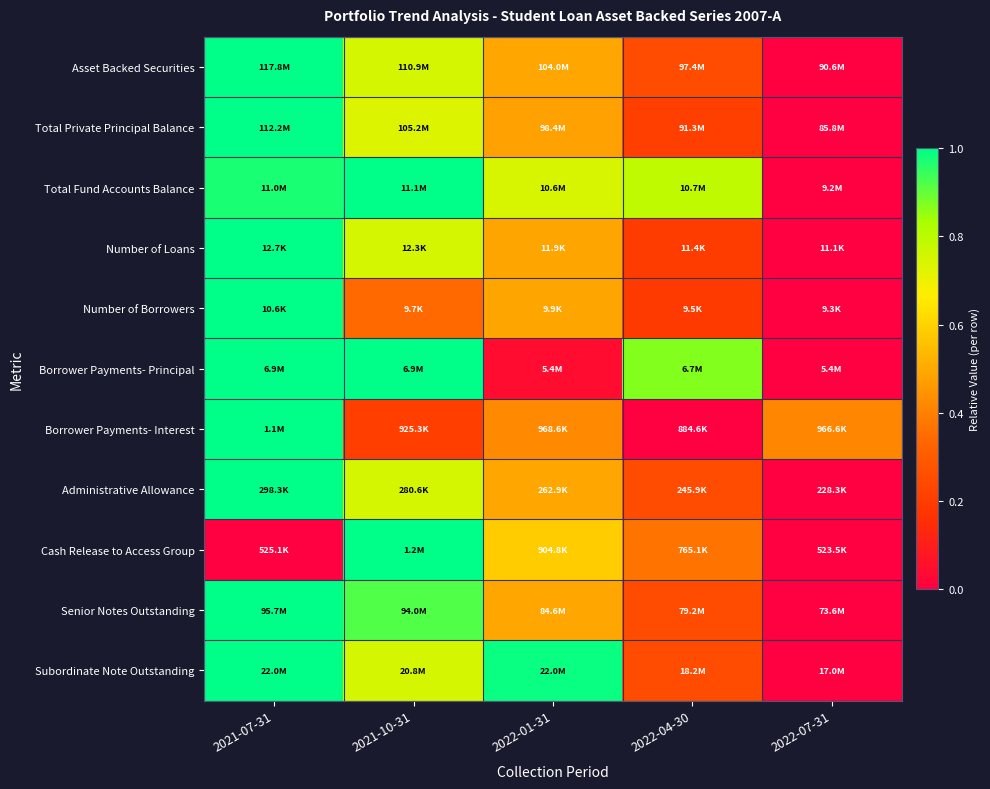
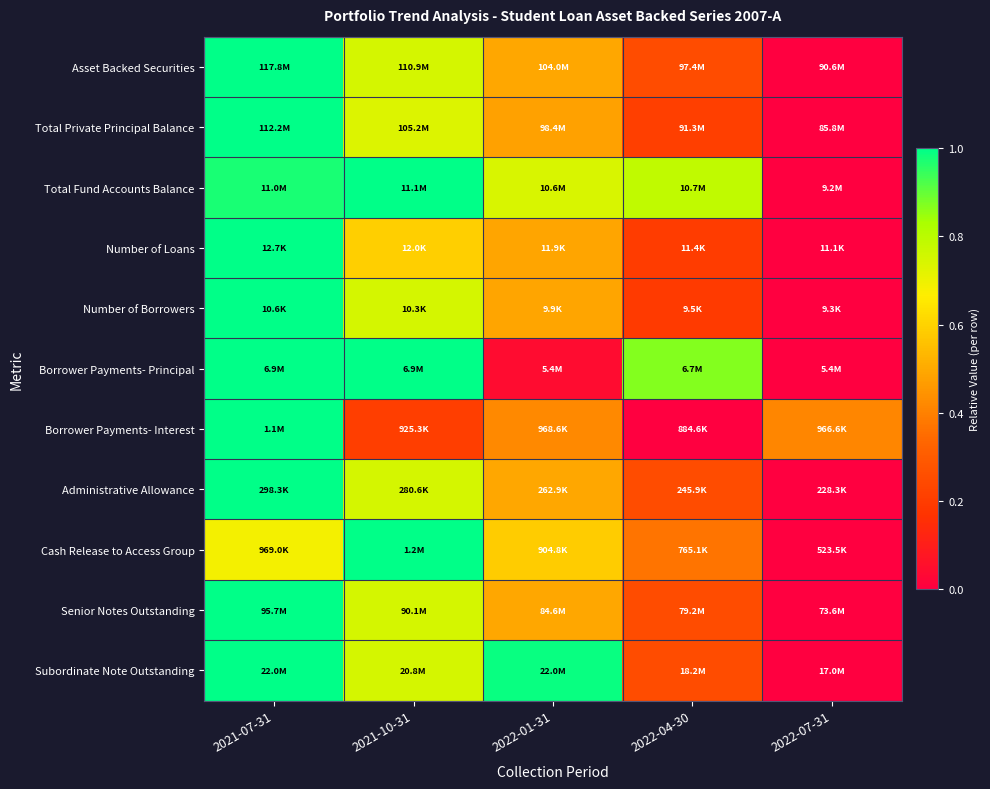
  {
    "Asset Backed Securities": {
      "2021-07-31": "117.8M",
      "2021-10-31": "110.9M",
      "2022-01-31": "104.0M",
      "2022-04-30": "97.4M",
      "2022-07-31": "90.6M"
    },
    "Total Private Principal Balance": {
      "2021-07-31": "112.2M",
      "2021-10-31": "105.2M",
      "2022-01-31": "98.4M",
      "2022-04-30": "91.3M",
      "2022-07-31": "85.8M"
    },
    "Total Fund Accounts Balance": {
      "2021-07-31": "11.0M",
      "2021-10-31": "11.1M",
      "2022-01-31": "10.6M",
      "2022-04-30": "10.7M",
      "2022-07-31": "9.2M"
    },
    "Number of Loans": {
      "2021-07-31": "12.7K",
-     "2021-10-31": "12.3K",
+     "2021-10-31": "12.0K",
      "2022-01-31": "11.9K",
      "2022-04-30": "11.4K",
      "2022-07-31": "11.1K"
    },
    "Number of Borrowers": {
      "2021-07-31": "10.6K",
-     "2021-10-31": "9.7K",
+     "2021-10-31": "10.3K",
      "2022-01-31": "9.9K",
      "2022-04-30": "9.5K",
      "2022-07-31": "9.3K"
    },
    "Borrower Payments- Principal": {
      "2021-07-31": "6.9M",
      "2021-10-31": "6.9M",
      "2022-01-31": "5.4M",
      "2022-04-30": "6.7M",
      "2022-07-31": "5.4M"
    },
    "Borrower Payments- Interest": {
      "2021-07-31": "1.1M",
      "2021-10-31": "925.3K",
      "2022-01-31": "968.6K",
      "2022-04-30": "884.6K",
      "2022-07-31": "966.6K"
    },
    "Administrative Allowance": {
      "2021-07-31": "298.3K",
      "2021-10-31": "280.6K",
      "2022-01-31": "262.9K",
      "2022-04-30": "245.9K",
      "2022-07-31": "228.3K"
    },
    "Cash Release to Access Group": {
-     "2021-07-31": "525.1K",
+     "2021-07-31": "969.0K",
      "2021-10-31": "1.2M",
      "2022-01-31": "904.8K",
      "2022-04-30": "765.1K",
      "2022-07-31": "523.5K"
    },
    "Senior Notes Outstanding": {
      "2021-07-31": "95.7M",
-     "2021-10-31": "94.0M",
+     "2021-10-31": "90.1M",
      "2022-01-31": "84.6M",
      "2022-04-30": "79.2M",
      "2022-07-31": "73.6M"
    },
    "Subordinate Note Outstanding": {
      "2021-07-31": "22.0M",
      "2021-10-31": "20.8M",
      "2022-01-31": "22.0M",
      "2022-04-30": "18.2M",
      "2022-07-31": "17.0M"
    }
  }
